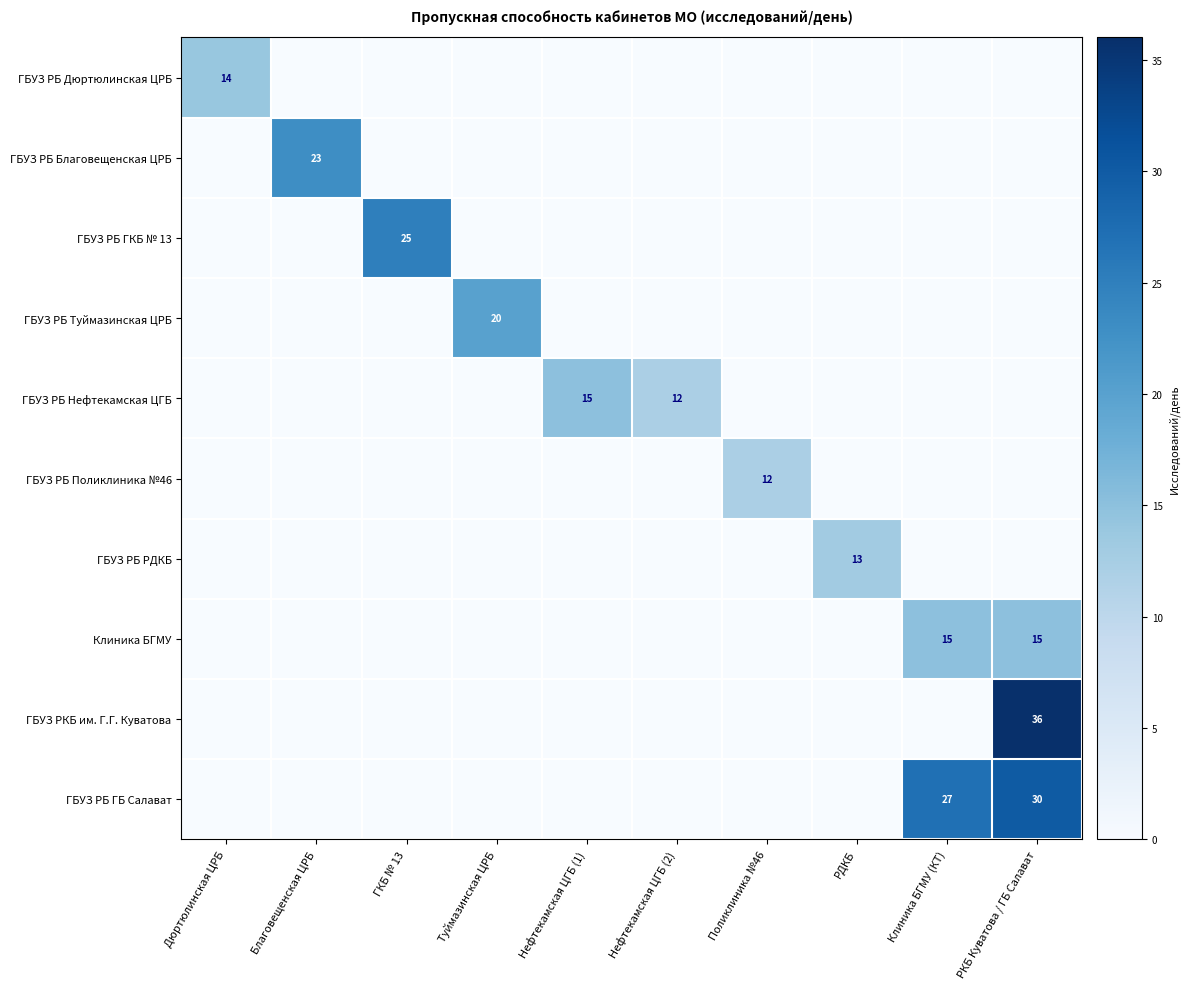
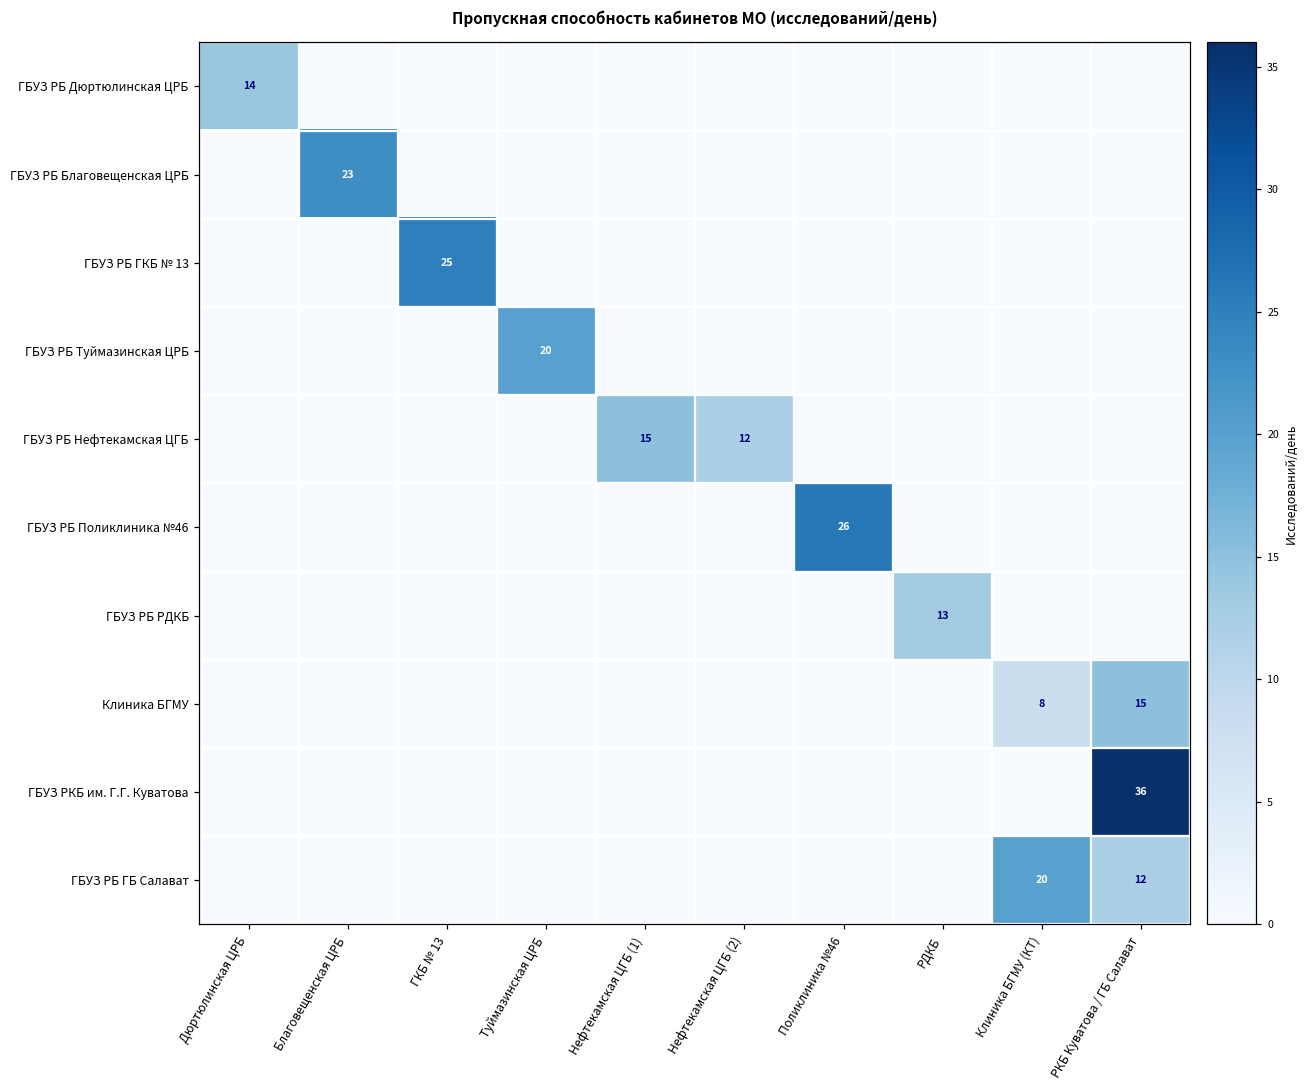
  {
    "ГБУЗ РБ Дюртюлинская ЦРБ": {
      "Дюртюлинская ЦРБ": 14
    },
    "ГБУЗ РБ Благовещенская ЦРБ": {
      "Благовещенская ЦРБ": 23
    },
    "ГБУЗ РБ ГКБ № 13": {
      "ГКБ № 13": 25
    },
    "ГБУЗ РБ Туймазинская ЦРБ": {
      "Туймазинская ЦРБ": 20
    },
    "ГБУЗ РБ Нефтекамская ЦГБ": {
      "Нефтекамская ЦГБ (1)": 15,
      "Нефтекамская ЦГБ (2)": 12
    },
    "ГБУЗ РБ Поликлиника №46": {
-     "Поликлиника №46": 12
+     "Поликлиника №46": 26
    },
    "ГБУЗ РБ РДКБ": {
      "РДКБ": 13
    },
    "Клиника БГМУ": {
-     "Клиника БГМУ (КТ)": 15,
+     "Клиника БГМУ (КТ)": 8,
      "РКБ Куватова / ГБ Салават": 15
    },
    "ГБУЗ РКБ им. Г.Г. Куватова": {
      "РКБ Куватова / ГБ Салават": 36
    },
    "ГБУЗ РБ ГБ Салават": {
-     "Клиника БГМУ (КТ)": 27,
-     "РКБ Куватова / ГБ Салават": 30
+     "Клиника БГМУ (КТ)": 20,
+     "РКБ Куватова / ГБ Салават": 12
    }
  }
